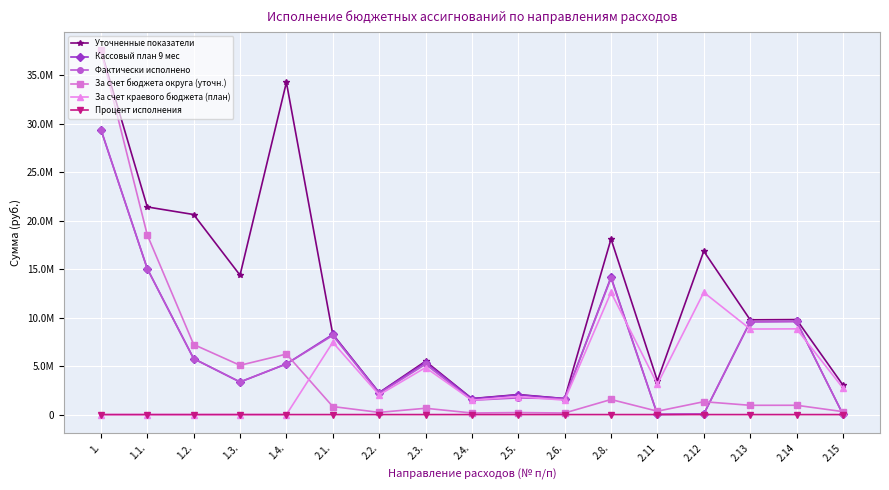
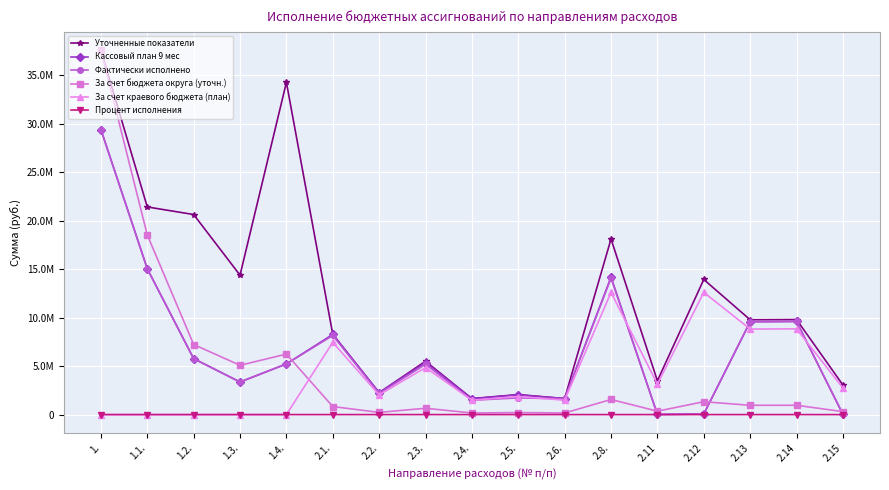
  {
    "Уточненные показатели": {
      "1.1.": 21000000,
      "1.2.": 21000000,
      "1.3.": 14000000,
      "1.4.": 34000000,
      "2.8.": 18000000,
      "2.11": 3000000,
-     "2.12": 17000000,
+     "2.12": 14000000,
      "2.15": 3000000
    },
    "Процент исполнения": {
      "2.1.": 0,
      "2.3.": 0,
      "2.8.": 0,
      "2.13": 0,
      "2.14": 0
    }
  }
